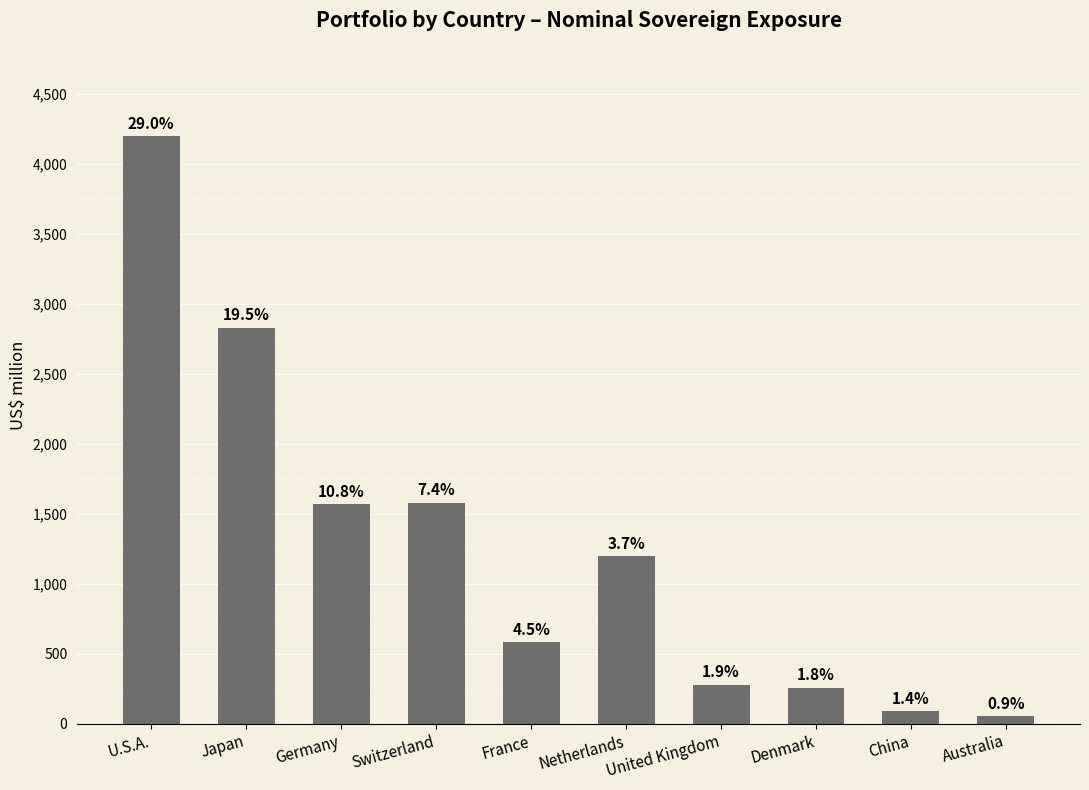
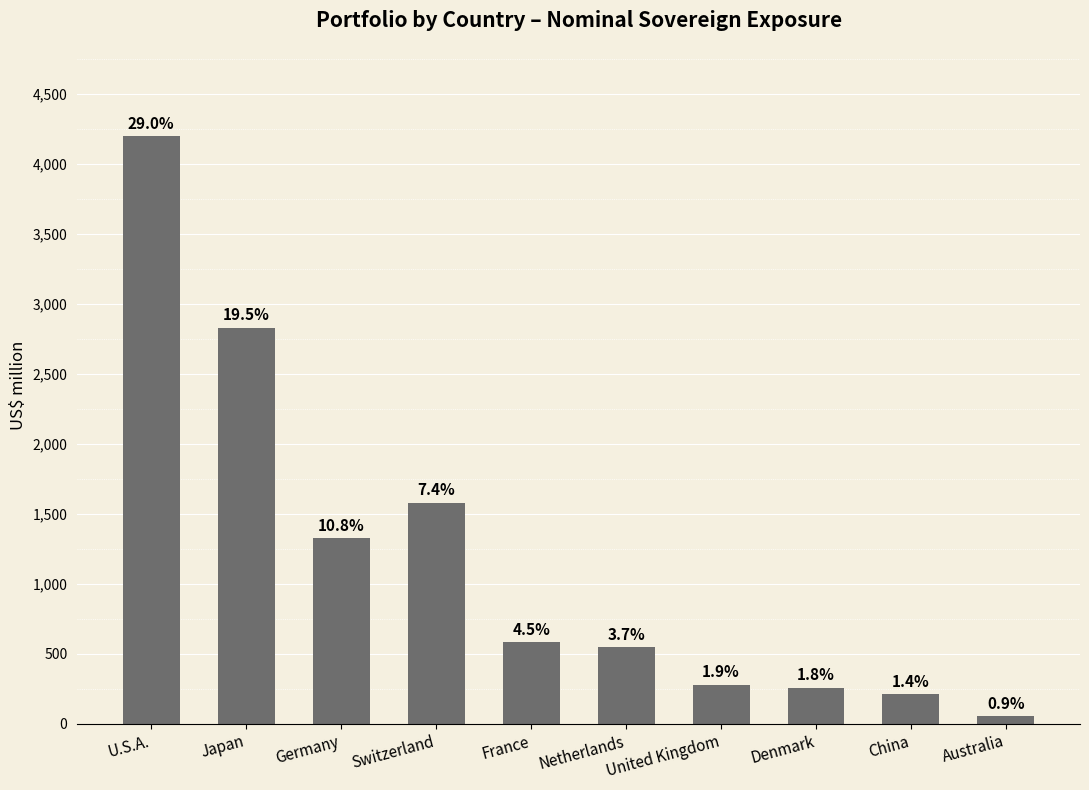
  {
-   "Germany": "1,570",
-   "Netherlands": "1,200",
-   "China": "90"
+   "Germany": "1,330",
+   "Netherlands": "550",
+   "China": "210"
  }
